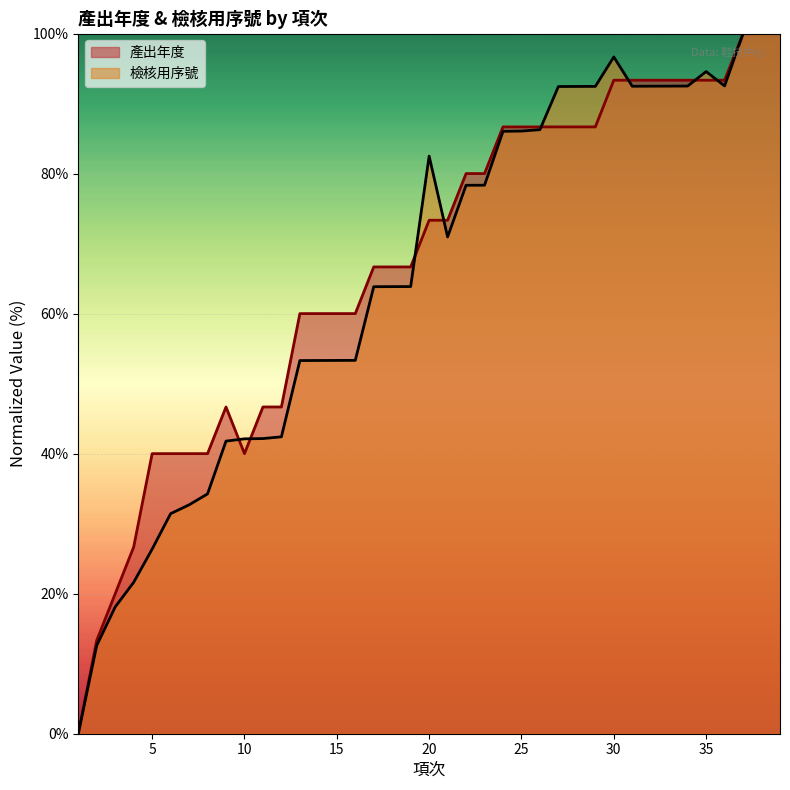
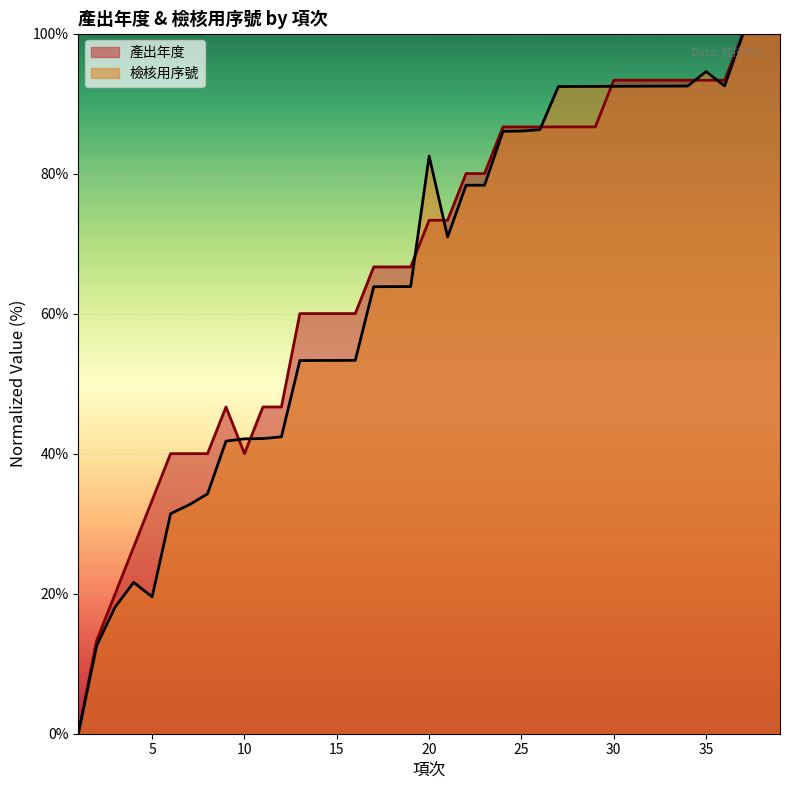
  {
    "產出年度": {
-     "5": "40%",
+     "5": "33%",
      "10": "40%",
      "15": "60%",
      "20": "73%",
      "25": "87%",
      "30": "93%",
      "35": "93%"
    },
    "檢核用序號": {
-     "5": "26%",
+     "5": "20%",
      "10": "42%",
      "15": "53%",
      "20": "82%",
      "25": "86%",
-     "30": "97%",
+     "30": "92%",
      "35": "95%"
    }
  }
